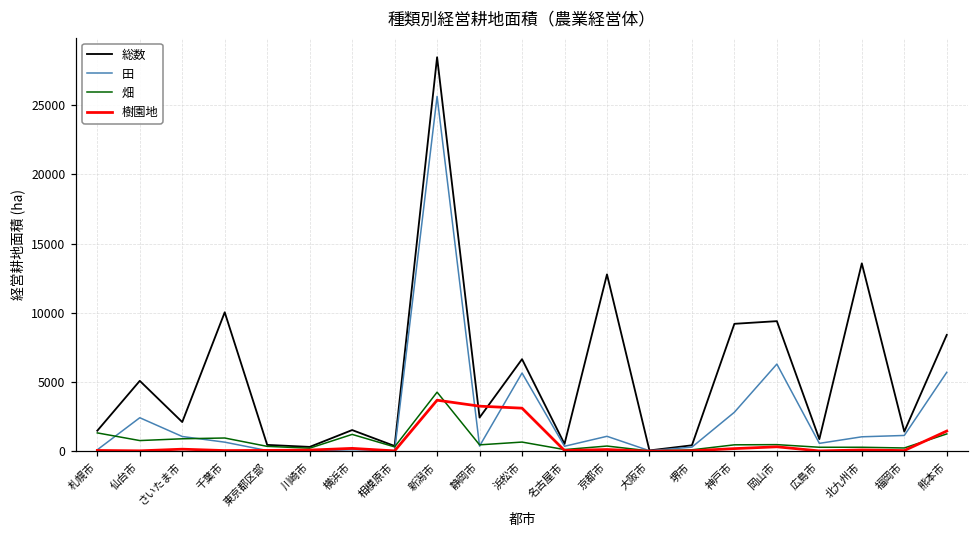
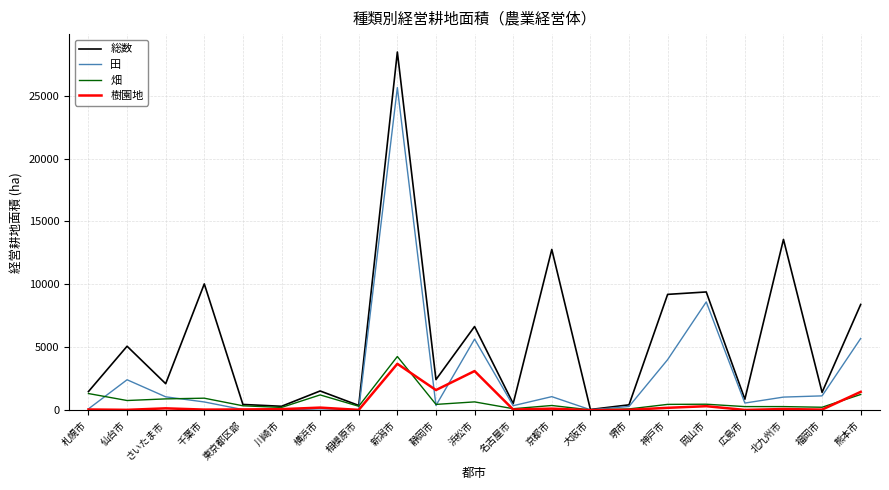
  {
    "総数": {
      "仙台市": 5100,
      "さいたま市": 2100,
      "千葉市": 10000,
      "横浜市": 1500,
      "新潟市": 28500,
      "静岡市": 2400,
      "浜松市": 6600,
      "京都市": 12800,
      "神戸市": 9200,
      "岡山市": 9400,
      "広島市": 900,
      "北九州市": 13600,
      "福岡市": 1400,
      "熊本市": 8400
    },
    "田": {
      "仙台市": 2400,
      "千葉市": 700,
      "新潟市": 25600,
      "浜松市": 5600,
      "京都市": 1100,
-     "神戸市": 2800,
-     "岡山市": 6300,
+     "神戸市": 4000,
+     "岡山市": 8600,
      "広島市": 600,
      "北九州市": 1000,
      "福岡市": 1100,
      "熊本市": 5700
    },
    "畑": {
      "仙台市": 800,
      "千葉市": 1000,
      "横浜市": 1200,
      "新潟市": 4300,
      "浜松市": 700,
      "京都市": 400,
      "神戸市": 500,
      "広島市": 300,
      "熊本市": 1200
    },
    "樹園地": {
      "仙台市": 0,
      "さいたま市": 100,
      "千葉市": 0,
      "新潟市": 3700,
-     "静岡市": 3300,
+     "静岡市": 1600,
      "浜松市": 3100,
      "京都市": 100,
      "神戸市": 200,
      "広島市": 0,
      "熊本市": 1500
    }
  }
